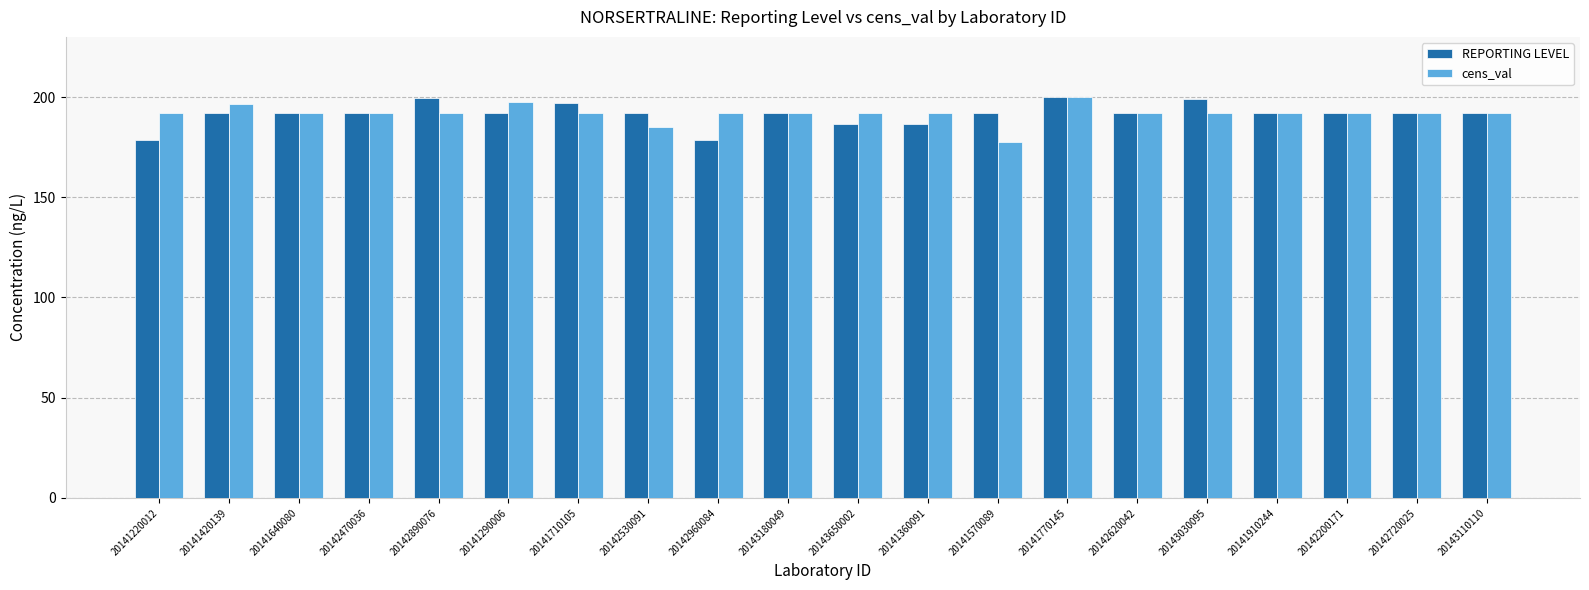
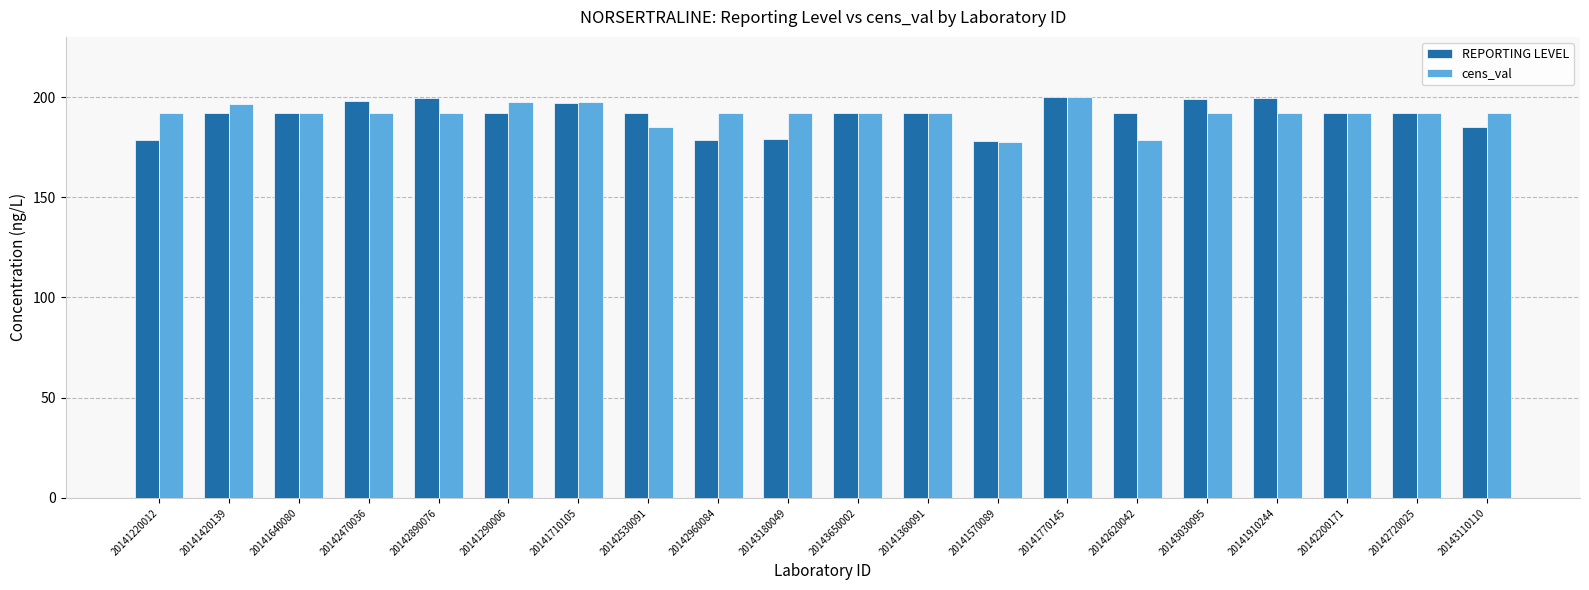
  {
    "REPORTING LEVEL": {
      "20141220012": 179,
      "20141420139": 192,
      "20141640080": 192,
-     "20142470036": 192,
+     "20142470036": 198,
      "20142890076": 199,
      "20141290006": 192,
      "20141710105": 197,
      "20142530091": 192,
      "20142960084": 178,
-     "20143180049": 192,
-     "20143650002": 186,
-     "20141360091": 186,
-     "20141570089": 192,
+     "20143180049": 179,
+     "20143650002": 192,
+     "20141360091": 192,
+     "20141570089": 178,
      "20141770145": 200,
      "20142620042": 192,
      "20143030095": 199,
-     "20141910244": 192,
+     "20141910244": 199,
      "20142200171": 192,
      "20142720025": 192,
-     "20143110110": 192
+     "20143110110": 185
    },
    "cens_val": {
      "20141220012": 192,
      "20141420139": 197,
      "20141640080": 192,
      "20142470036": 192,
      "20142890076": 192,
      "20141290006": 198,
-     "20141710105": 192,
+     "20141710105": 198,
      "20142530091": 185,
      "20142960084": 192,
      "20143180049": 192,
      "20143650002": 192,
      "20141360091": 192,
      "20141570089": 178,
      "20141770145": 200,
-     "20142620042": 192,
+     "20142620042": 179,
      "20143030095": 192,
      "20141910244": 192,
      "20142200171": 192,
      "20142720025": 192,
      "20143110110": 192
    }
  }
